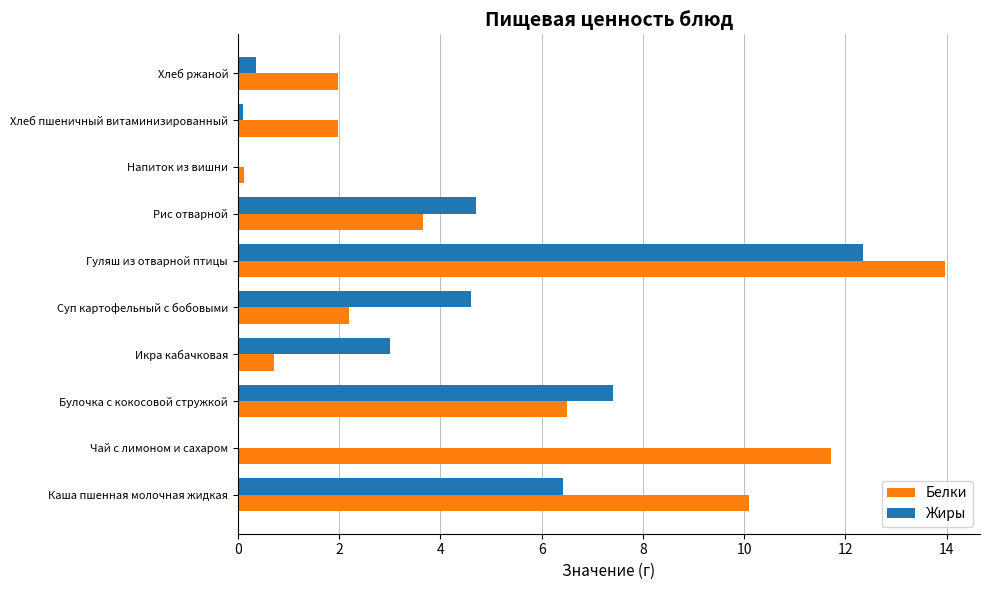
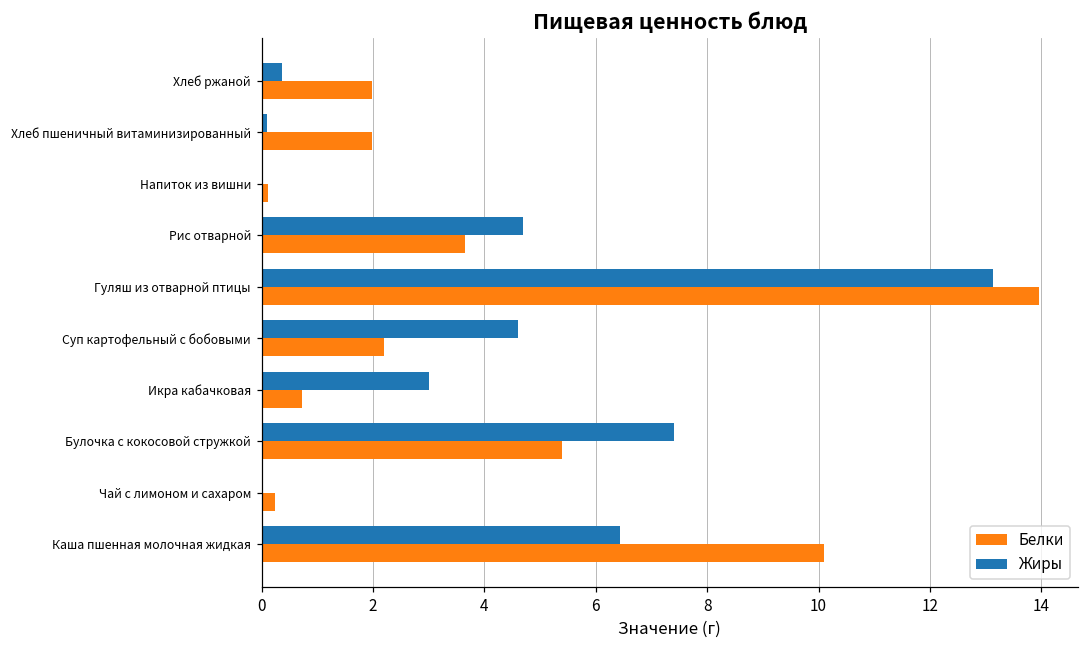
  {
    "Белки": {
      "Хлеб ржаной": 2.0,
      "Хлеб пшеничный витаминизированный": 2.0,
      "Напиток из вишни": 0.1,
      "Рис отварной": 3.7,
      "Гуляш из отварной птицы": 14.0,
      "Суп картофельный с бобовыми": 2.2,
      "Икра кабачковая": 0.7,
-     "Булочка с кокосовой стружкой": 6.5,
-     "Чай с лимоном и сахаром": 11.7,
+     "Булочка с кокосовой стружкой": 5.4,
+     "Чай с лимоном и сахаром": 0.2,
      "Каша пшенная молочная жидкая": 10.1
    },
    "Жиры": {
      "Хлеб ржаной": 0.4,
      "Хлеб пшеничный витаминизированный": 0.1,
      "Рис отварной": 4.7,
-     "Гуляш из отварной птицы": 12.3,
+     "Гуляш из отварной птицы": 13.1,
      "Суп картофельный с бобовыми": 4.6,
      "Икра кабачковая": 3.0,
      "Булочка с кокосовой стружкой": 7.4,
      "Чай с лимоном и сахаром": 0.0,
      "Каша пшенная молочная жидкая": 6.4
    }
  }
